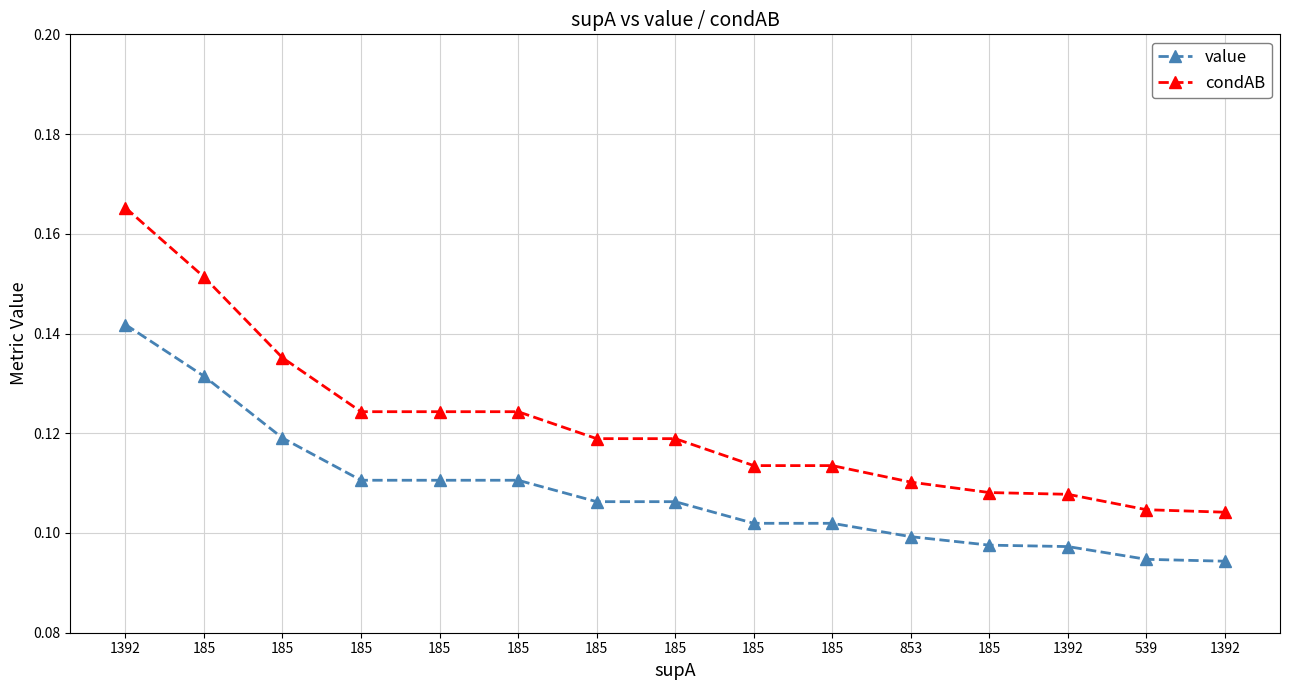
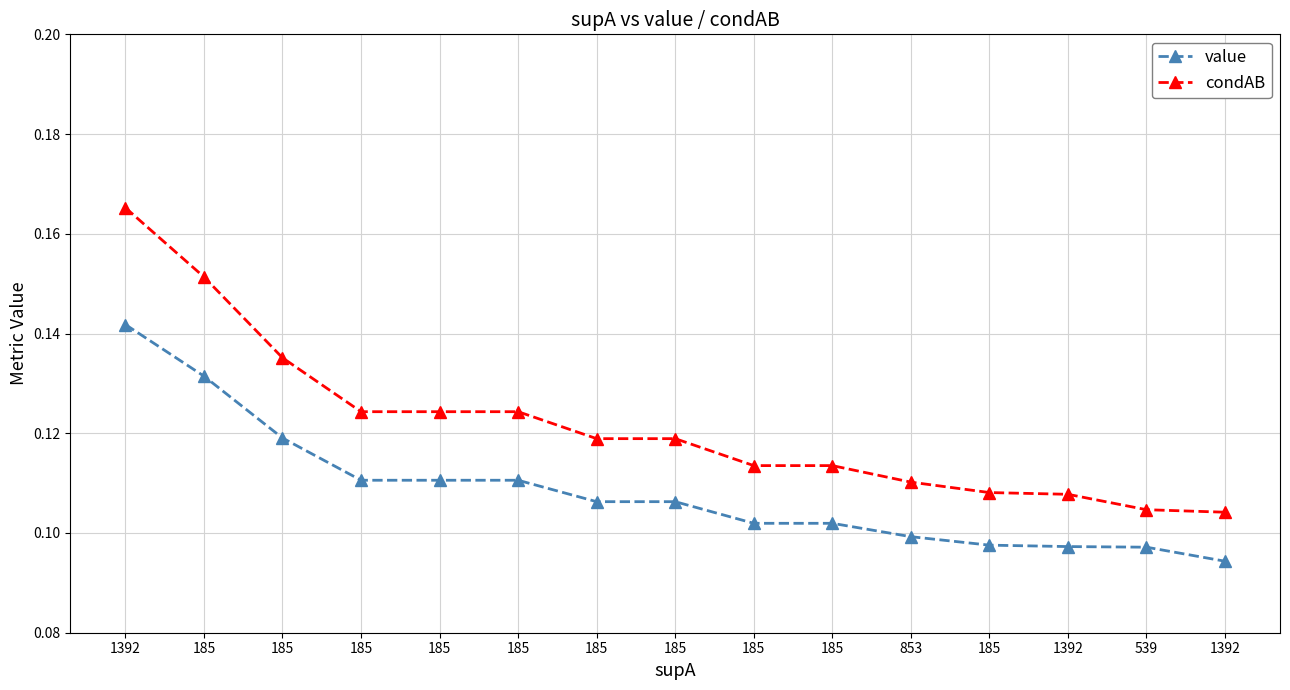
  {
    "value": {
      "853": 0.099,
-     "539": 0.095
+     "539": 0.097
    },
    "condAB": {
      "853": 0.110,
      "539": 0.105
    }
  }
